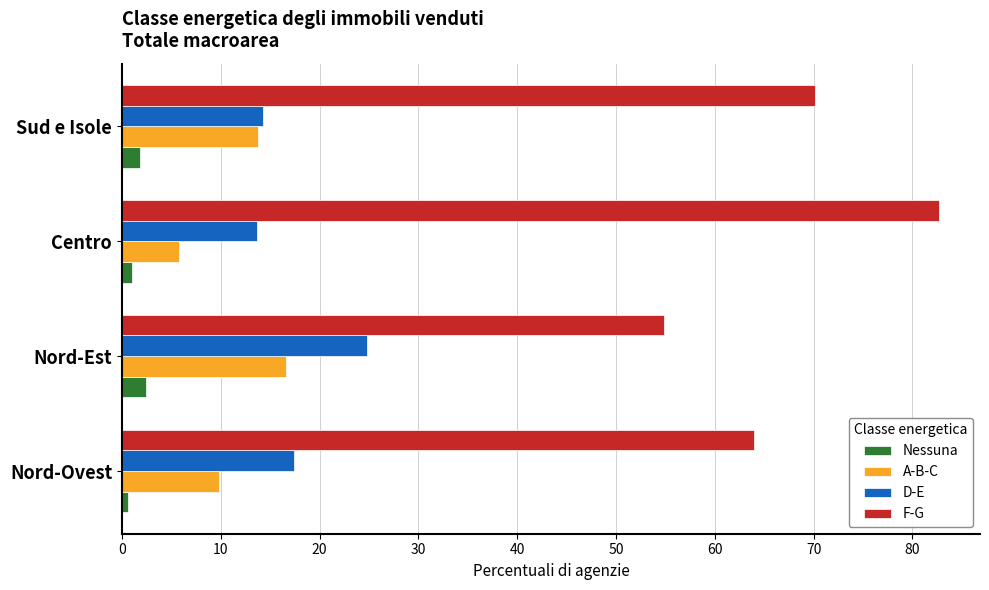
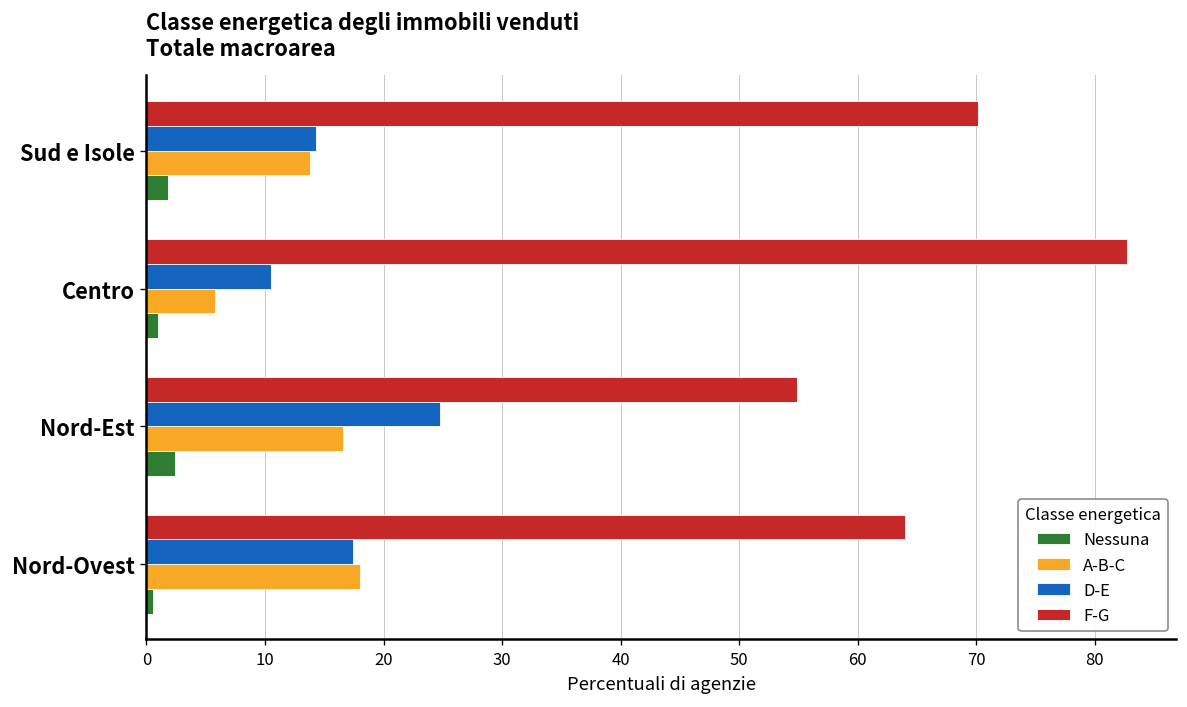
  {
    "Nessuna": {
      "Sud e Isole": 2,
      "Centro": 1,
      "Nord-Est": 2,
      "Nord-Ovest": 1
    },
    "A-B-C": {
      "Sud e Isole": 14,
      "Centro": 6,
      "Nord-Est": 17,
-     "Nord-Ovest": 10
+     "Nord-Ovest": 18
    },
    "D-E": {
      "Sud e Isole": 14,
-     "Centro": 14,
+     "Centro": 11,
      "Nord-Est": 25,
      "Nord-Ovest": 17
    },
    "F-G": {
      "Sud e Isole": 70,
      "Centro": 83,
      "Nord-Est": 55,
      "Nord-Ovest": 64
    }
  }
